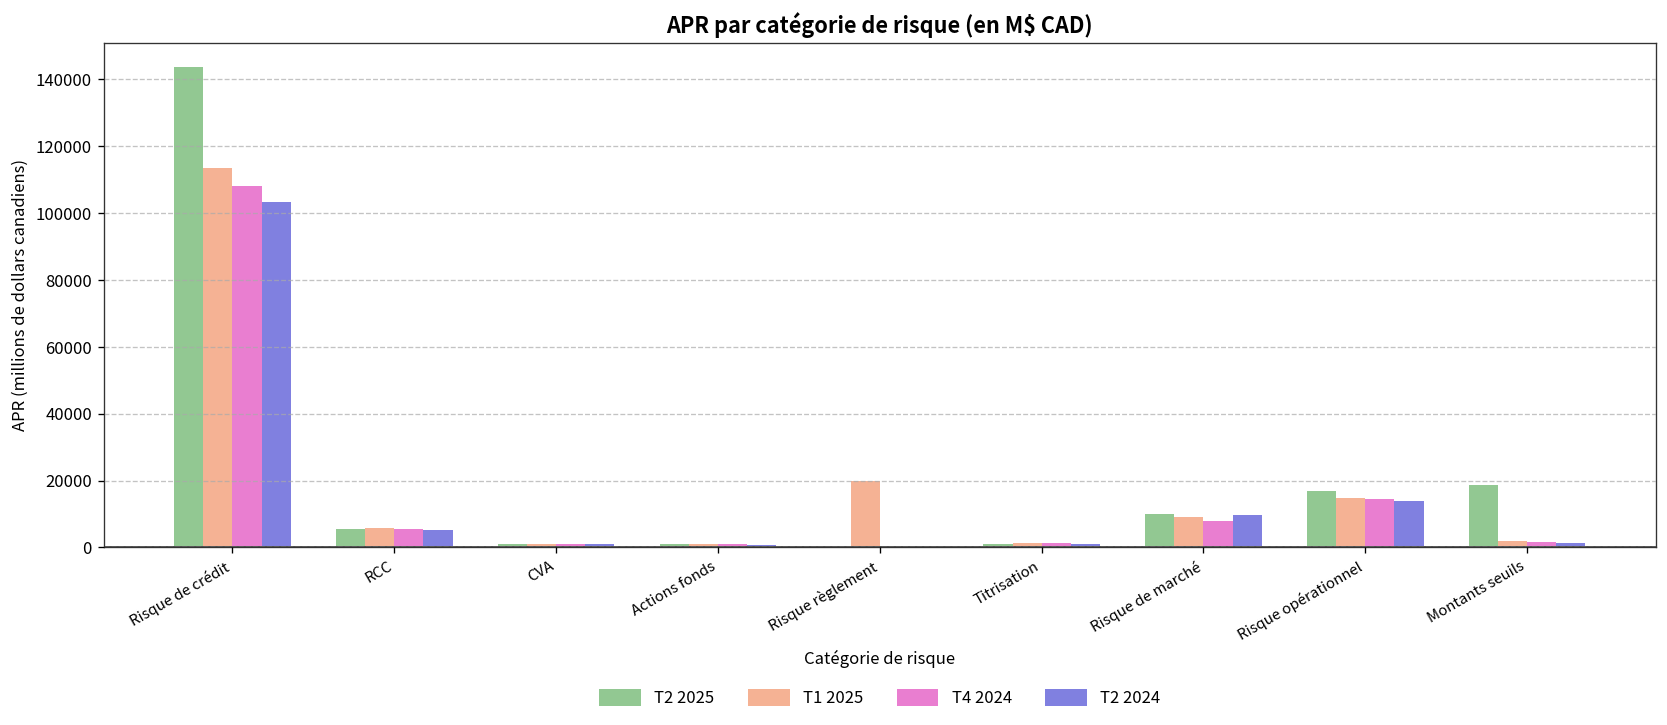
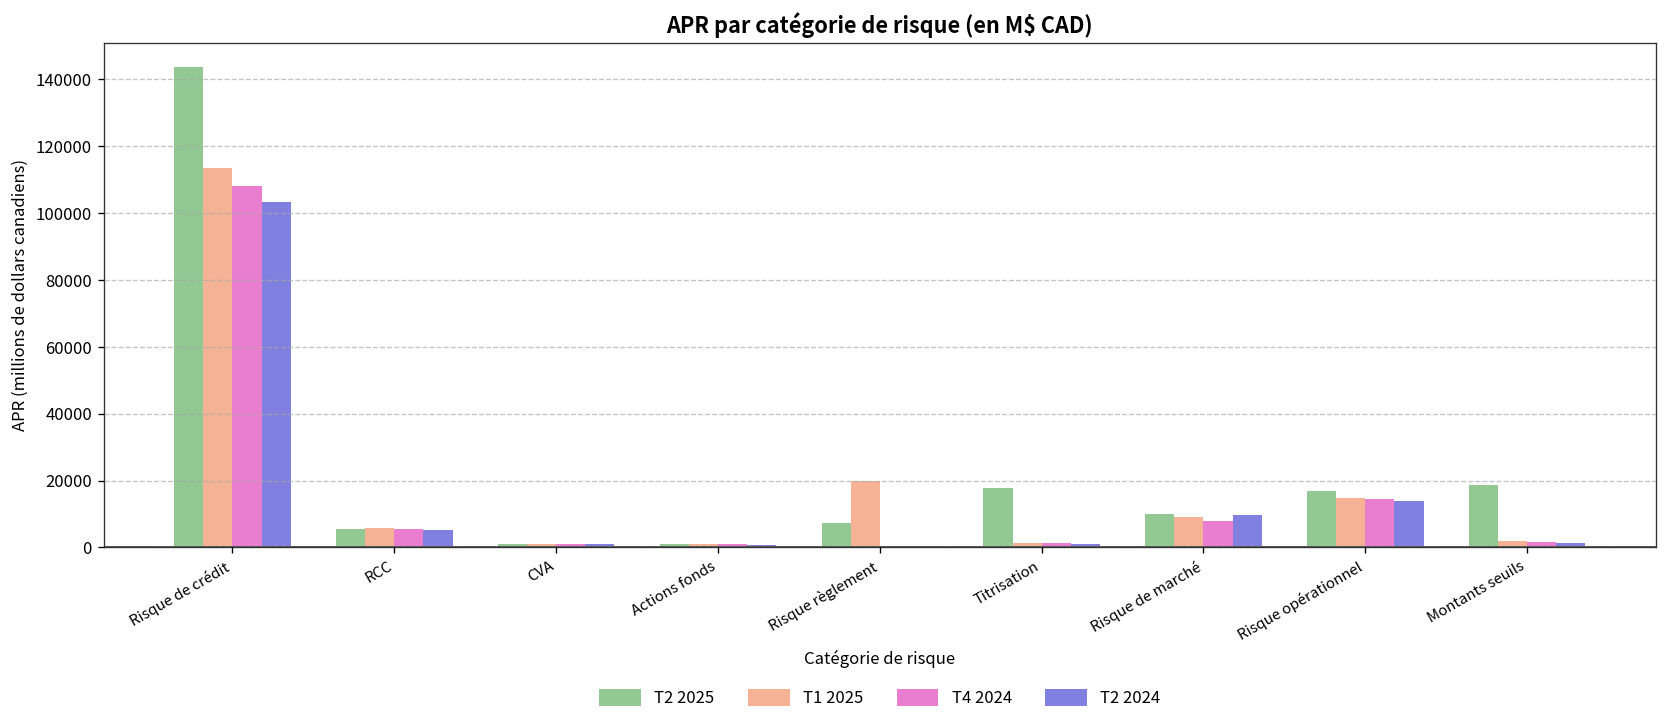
  {
    "T2 2025": {
      "Risque de crédit": 144000,
      "RCC": 6000,
      "CVA": 1000,
      "Actions fonds": 1000,
-     "Risque règlement": 0,
-     "Titrisation": 1000,
+     "Risque règlement": 7000,
+     "Titrisation": 18000,
      "Risque de marché": 10000,
      "Risque opérationnel": 17000,
      "Montants seuils": 19000
    },
    "T1 2025": {
      "Risque de crédit": 113000,
      "RCC": 6000,
      "CVA": 1000,
      "Actions fonds": 1000,
      "Risque règlement": 20000,
      "Titrisation": 1000,
      "Risque de marché": 9000,
      "Risque opérationnel": 15000,
      "Montants seuils": 2000
    },
    "T4 2024": {
      "Risque de crédit": 108000,
      "RCC": 5000,
      "CVA": 1000,
      "Actions fonds": 1000,
      "Titrisation": 1000,
      "Risque de marché": 8000,
      "Risque opérationnel": 15000,
      "Montants seuils": 2000
    },
    "T2 2024": {
      "Risque de crédit": 103000,
      "RCC": 5000,
      "Titrisation": 1000,
      "Risque de marché": 10000,
      "Risque opérationnel": 14000,
      "Montants seuils": 1000
    }
  }
